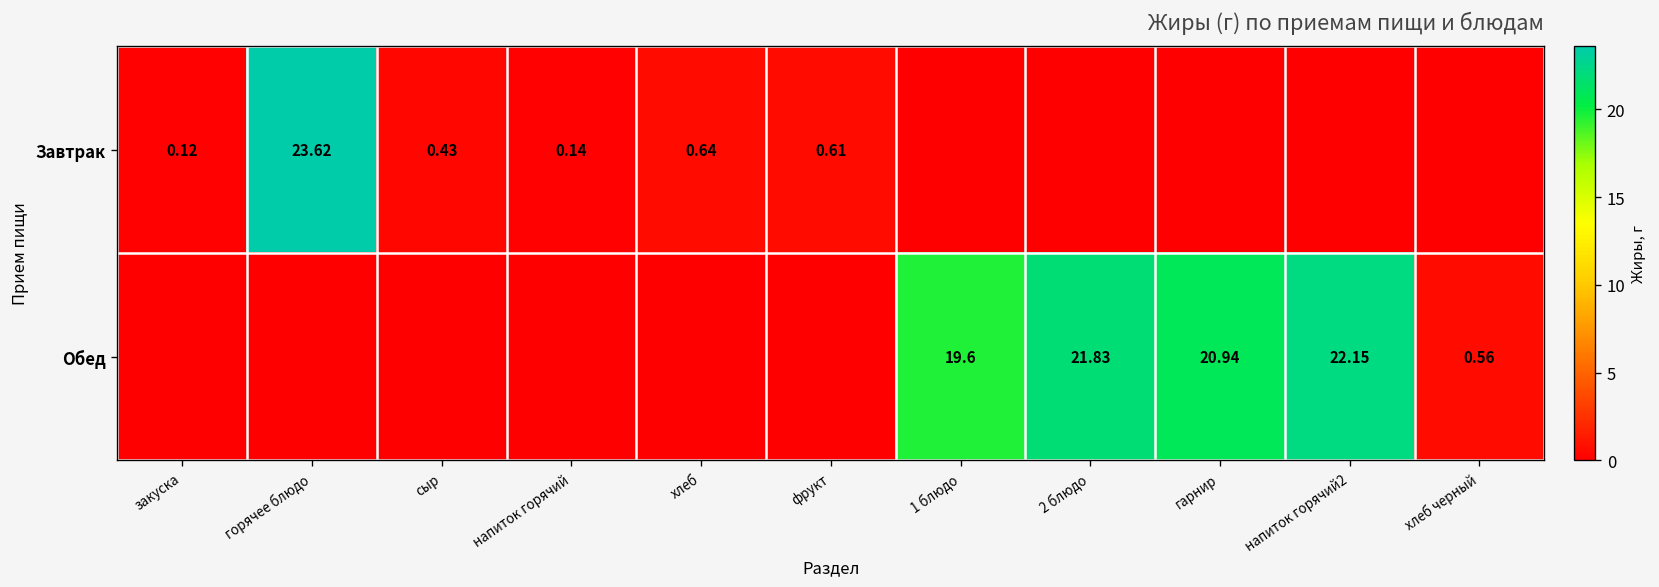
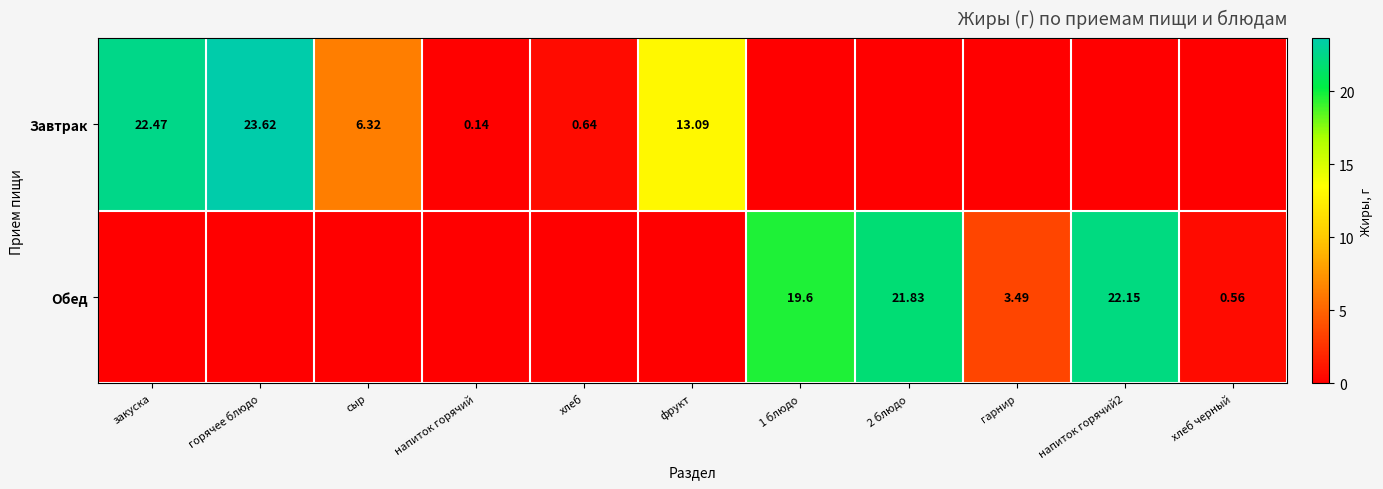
  {
    "Завтрак": {
-     "закуска": 0.12,
+     "закуска": 22.47,
      "горячее блюдо": 23.62,
-     "сыр": 0.43,
+     "сыр": 6.32,
      "напиток горячий": 0.14,
      "хлеб": 0.64,
-     "фрукт": 0.61
+     "фрукт": 13.09
    },
    "Обед": {
      "1 блюдо": 19.6,
      "2 блюдо": 21.83,
-     "гарнир": 20.94,
+     "гарнир": 3.49,
      "напиток горячий2": 22.15,
      "хлеб черный": 0.56
    }
  }
